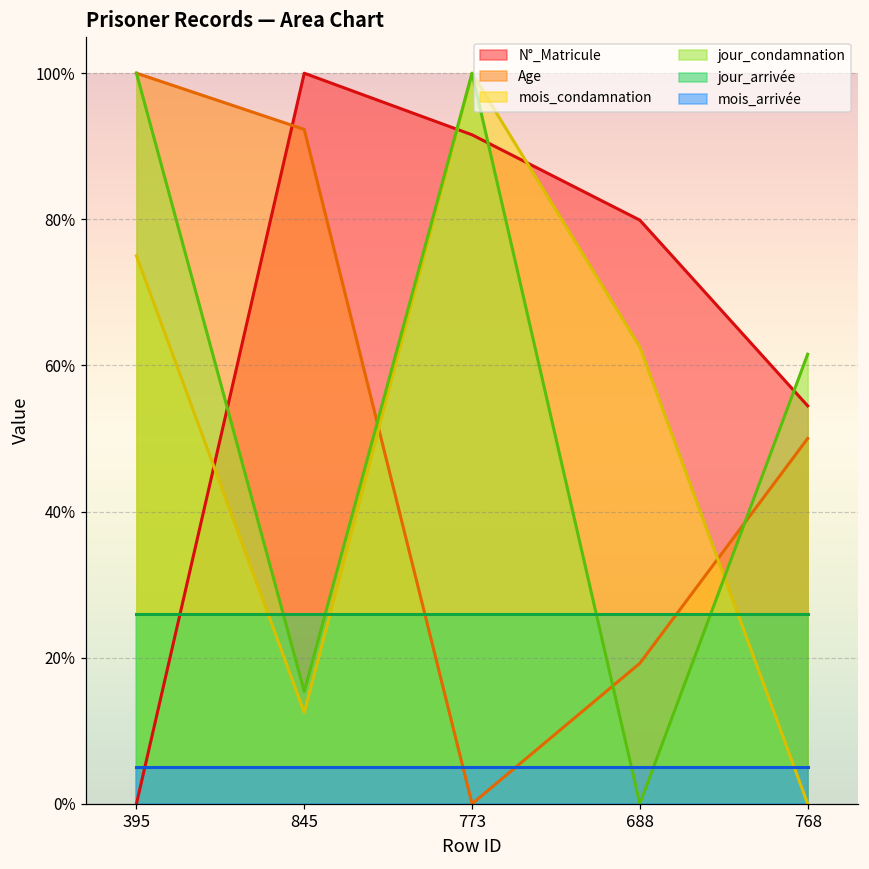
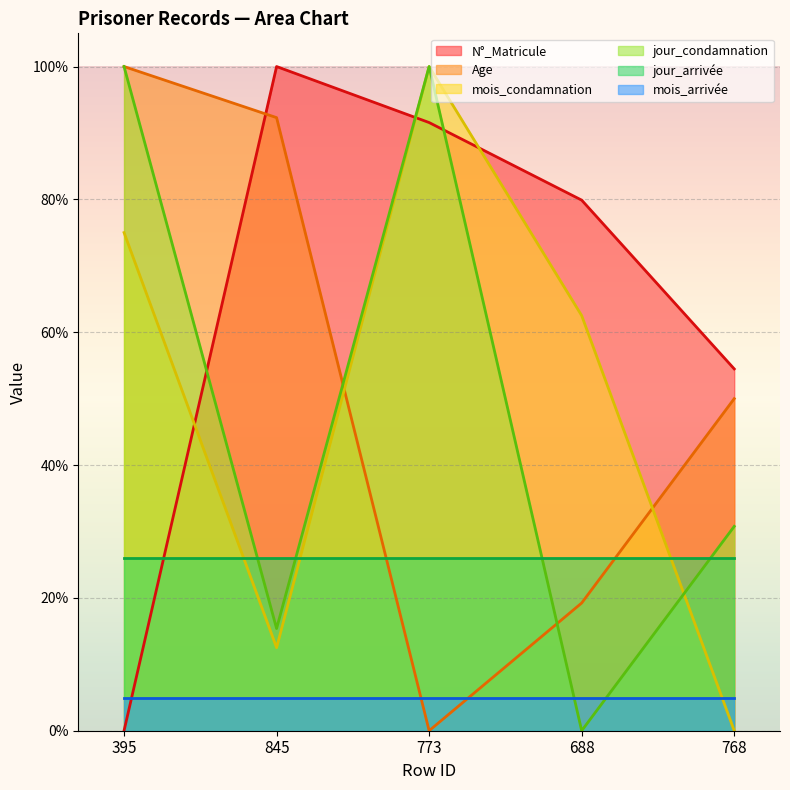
  {
    "N°_Matricule": {
      "395": "0%",
      "845": "100%",
      "773": "92%",
      "688": "80%",
      "768": "54%"
    },
    "Age": {
      "845": "92%",
      "773": "0%",
      "688": "19%",
      "768": "50%"
    },
    "mois_condamnation": {
      "395": "75%",
      "845": "12%",
      "688": "62%",
      "768": "0%"
    },
    "jour_condamnation": {
      "845": "15%",
      "688": "0%",
-     "768": "62%"
+     "768": "31%"
    },
    "jour_arrivée": {
      "395": "26%",
      "845": "26%",
      "773": "26%",
      "688": "26%",
      "768": "26%"
    },
    "mois_arrivée": {
      "395": "5%",
      "845": "5%",
      "773": "5%",
      "688": "5%",
      "768": "5%"
    }
  }
